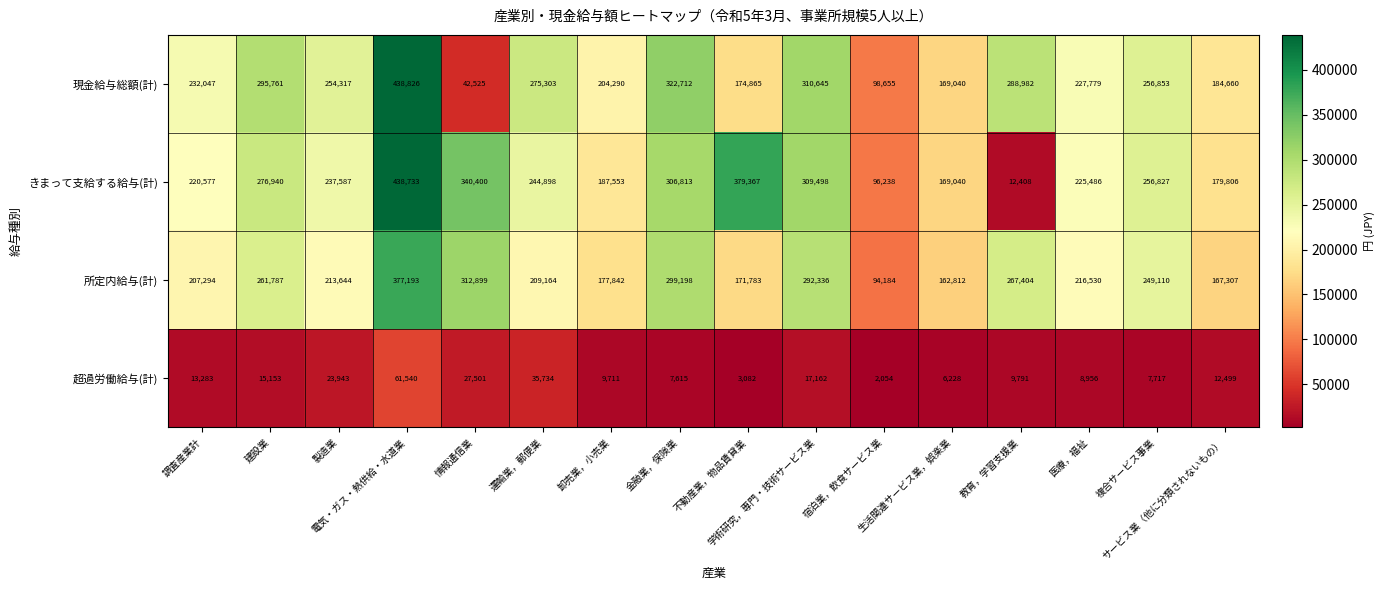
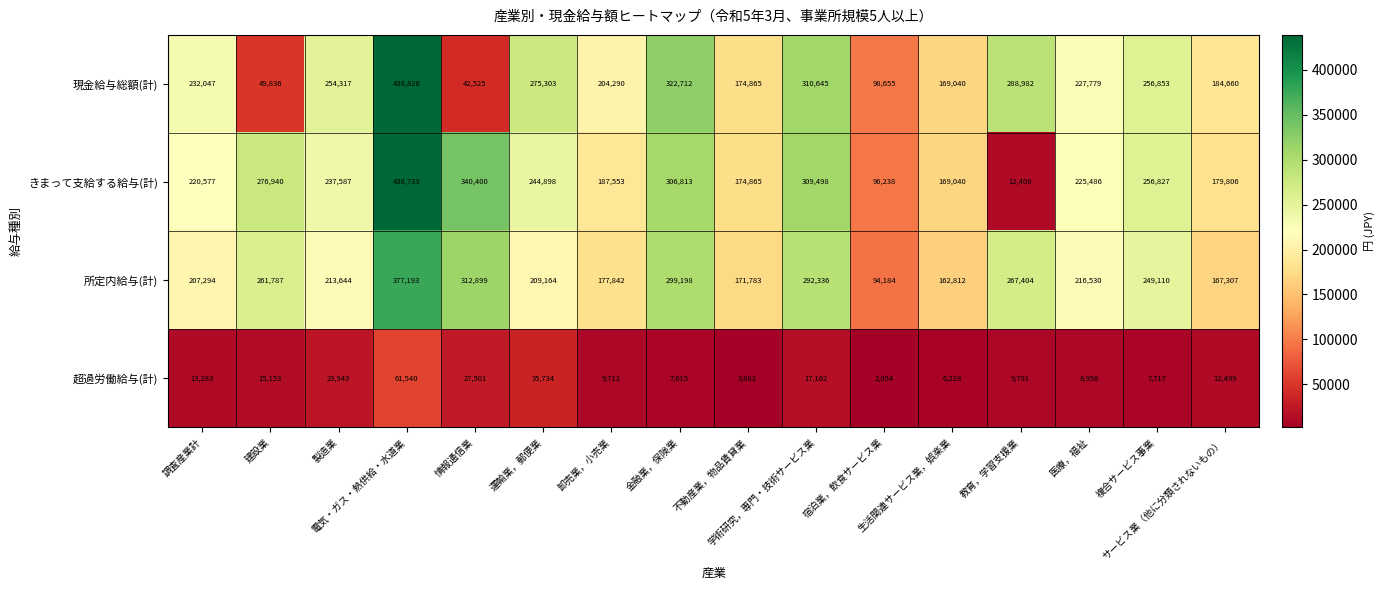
  {
    "現金給与総額(計)": {
      "調査産業計": "232,047",
-     "建設業": "295,761",
+     "建設業": "49,836",
      "製造業": "254,317",
      "電気・ガス・熱供給・水道業": "438,826",
      "情報通信業": "42,525",
      "運輸業，郵便業": "275,303",
      "卸売業，小売業": "204,290",
      "金融業，保険業": "322,712",
      "不動産業，物品賃貸業": "174,865",
      "学術研究，専門・技術サービス業": "310,645",
      "宿泊業，飲食サービス業": "98,655",
      "生活関連サービス業，娯楽業": "169,040",
      "教育，学習支援業": "288,982",
      "医療，福祉": "227,779",
      "複合サービス事業": "256,853",
      "サービス業（他に分類されないもの）": "184,660"
    },
    "きまって支給する給与(計)": {
      "調査産業計": "220,577",
      "建設業": "276,940",
      "製造業": "237,587",
      "電気・ガス・熱供給・水道業": "438,733",
      "情報通信業": "340,400",
      "運輸業，郵便業": "244,898",
      "卸売業，小売業": "187,553",
      "金融業，保険業": "306,813",
-     "不動産業，物品賃貸業": "379,367",
+     "不動産業，物品賃貸業": "174,865",
      "学術研究，専門・技術サービス業": "309,498",
      "宿泊業，飲食サービス業": "96,238",
      "生活関連サービス業，娯楽業": "169,040",
      "教育，学習支援業": "12,408",
      "医療，福祉": "225,486",
      "複合サービス事業": "256,827",
      "サービス業（他に分類されないもの）": "179,806"
    },
    "所定内給与(計)": {
      "調査産業計": "207,294",
      "建設業": "261,787",
      "製造業": "213,644",
      "電気・ガス・熱供給・水道業": "377,193",
      "情報通信業": "312,899",
      "運輸業，郵便業": "209,164",
      "卸売業，小売業": "177,842",
      "金融業，保険業": "299,198",
      "不動産業，物品賃貸業": "171,783",
      "学術研究，専門・技術サービス業": "292,336",
      "宿泊業，飲食サービス業": "94,184",
      "生活関連サービス業，娯楽業": "162,812",
      "教育，学習支援業": "267,404",
      "医療，福祉": "216,530",
      "複合サービス事業": "249,110",
      "サービス業（他に分類されないもの）": "167,307"
    },
    "超過労働給与(計)": {
      "調査産業計": "13,283",
      "建設業": "15,153",
      "製造業": "23,943",
      "電気・ガス・熱供給・水道業": "61,540",
      "情報通信業": "27,501",
      "運輸業，郵便業": "35,734",
      "卸売業，小売業": "9,711",
      "金融業，保険業": "7,615",
      "不動産業，物品賃貸業": "3,082",
      "学術研究，専門・技術サービス業": "17,162",
      "宿泊業，飲食サービス業": "2,054",
      "生活関連サービス業，娯楽業": "6,228",
      "教育，学習支援業": "9,791",
      "医療，福祉": "8,956",
      "複合サービス事業": "7,717",
      "サービス業（他に分類されないもの）": "12,499"
    }
  }
